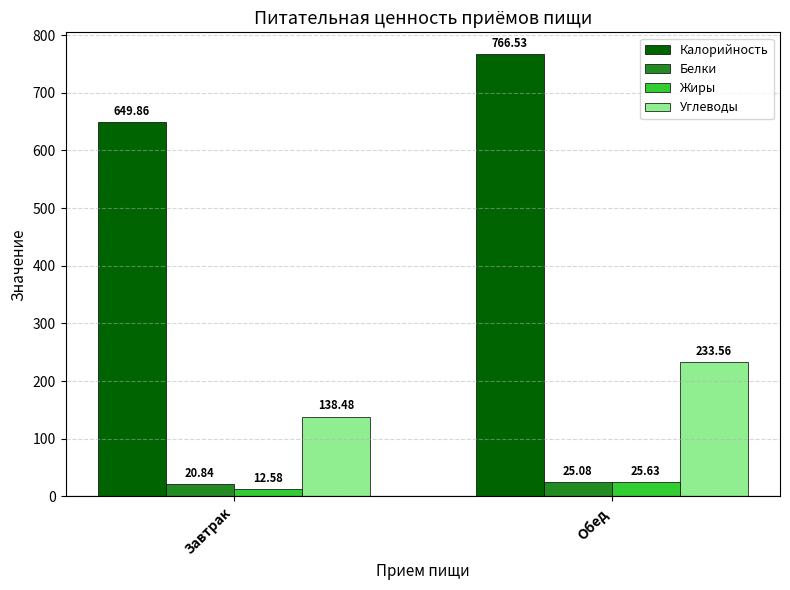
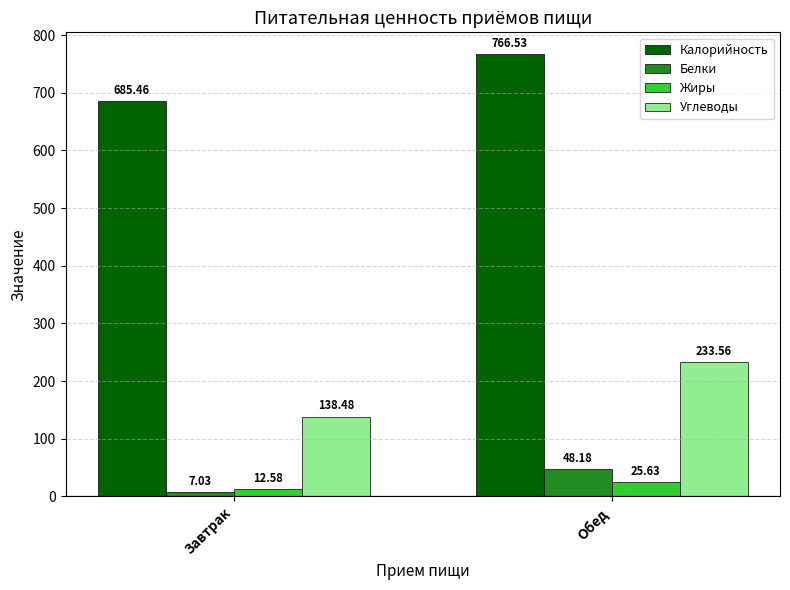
  {
    "Калорийность": {
-     "Завтрак": 649.86,
+     "Завтрак": 685.46,
      "Обед": 766.53
    },
    "Белки": {
-     "Завтрак": 20.84,
-     "Обед": 25.08
+     "Завтрак": 7.03,
+     "Обед": 48.18
    },
    "Жиры": {
      "Завтрак": 12.58,
      "Обед": 25.63
    },
    "Углеводы": {
      "Завтрак": 138.48,
      "Обед": 233.56
    }
  }
